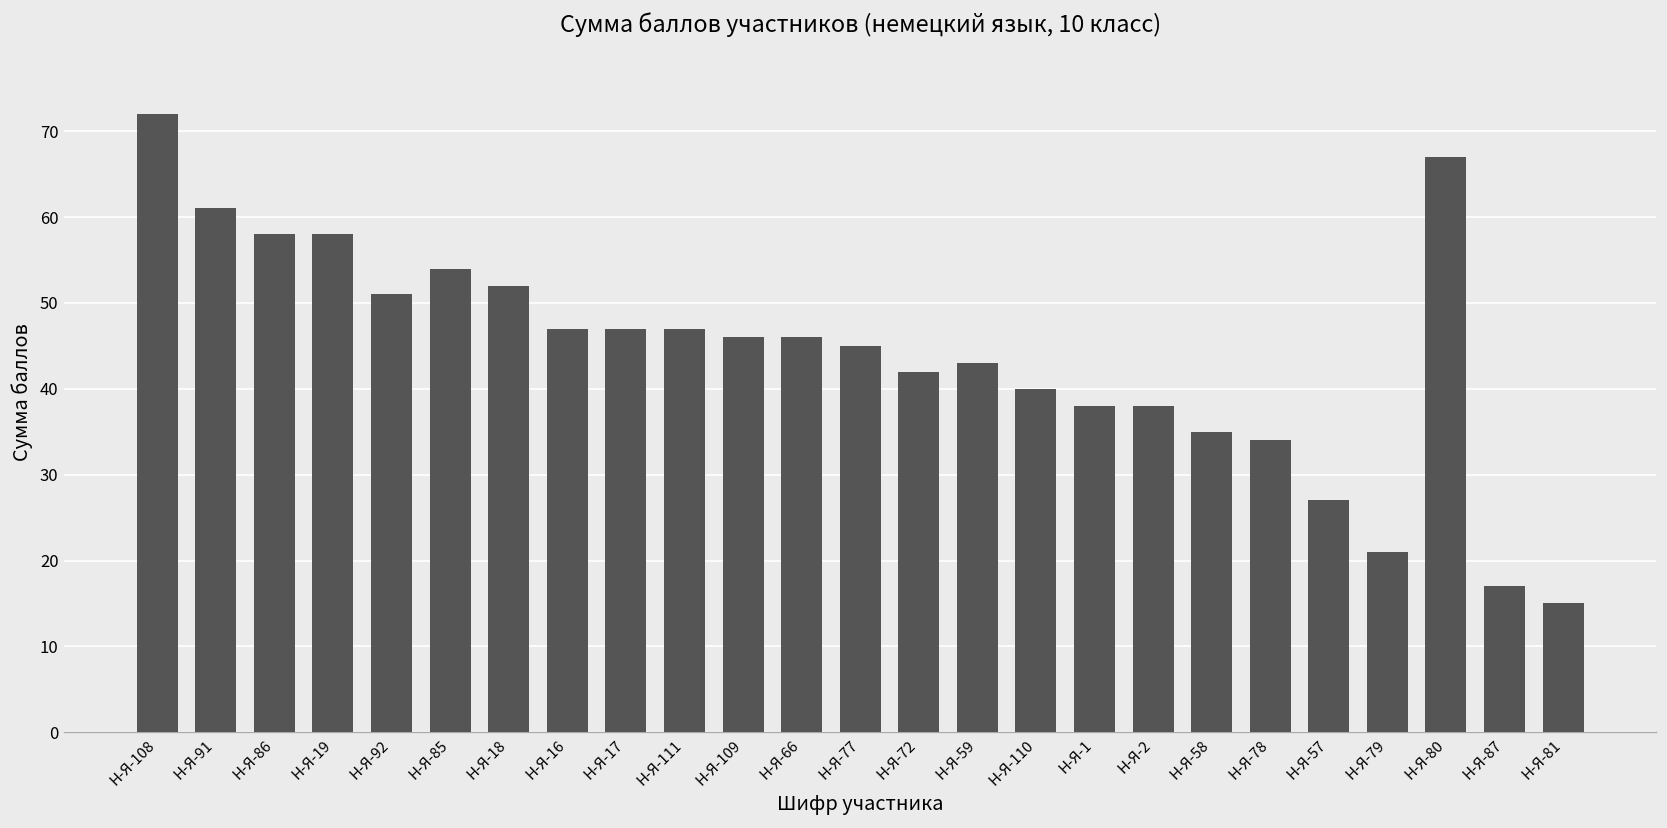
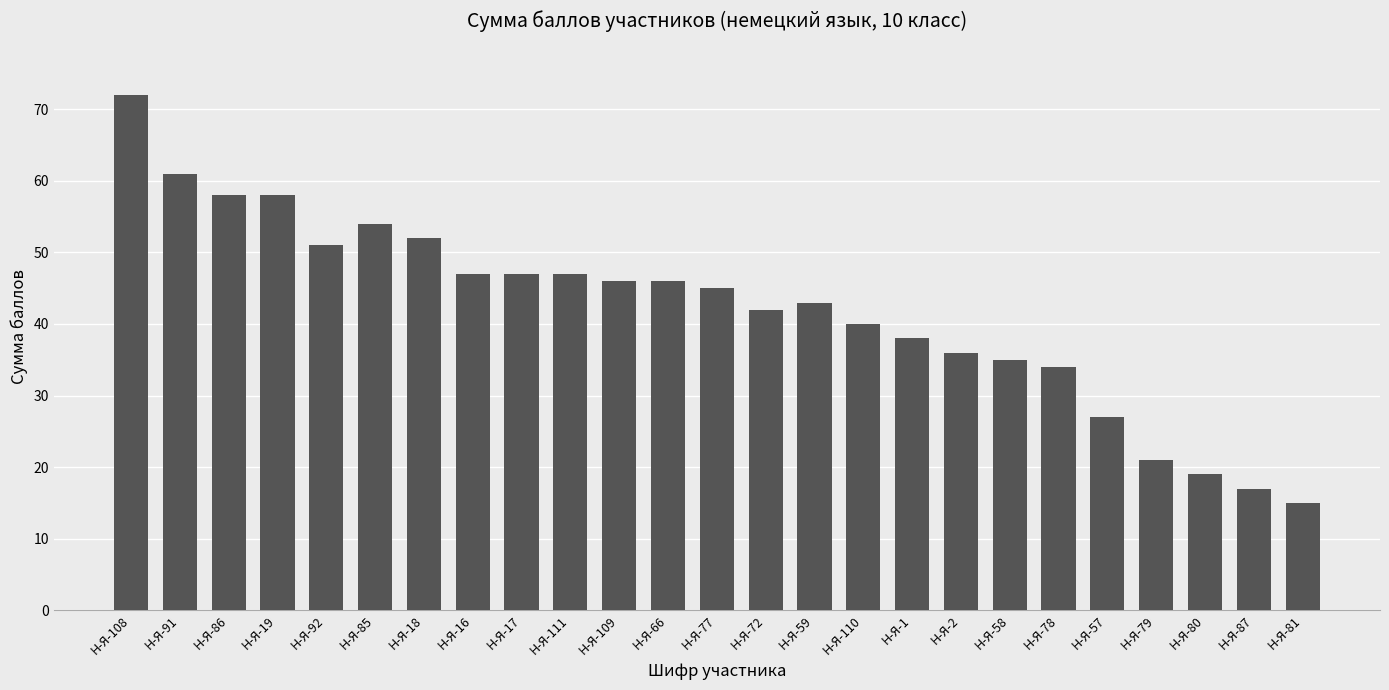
  {
    "Н-Я-108": 72,
    "Н-Я-91": 61,
    "Н-Я-86": 58,
    "Н-Я-19": 58,
    "Н-Я-92": 51,
    "Н-Я-85": 54,
    "Н-Я-18": 52,
    "Н-Я-16": 47,
    "Н-Я-17": 47,
    "Н-Я-111": 47,
    "Н-Я-109": 46,
    "Н-Я-66": 46,
    "Н-Я-77": 45,
    "Н-Я-72": 42,
    "Н-Я-59": 43,
    "Н-Я-110": 40,
    "Н-Я-1": 38,
-   "Н-Я-2": 38,
+   "Н-Я-2": 36,
    "Н-Я-58": 35,
    "Н-Я-78": 34,
    "Н-Я-57": 27,
    "Н-Я-79": 21,
-   "Н-Я-80": 67,
+   "Н-Я-80": 19,
    "Н-Я-87": 17,
    "Н-Я-81": 15
  }
